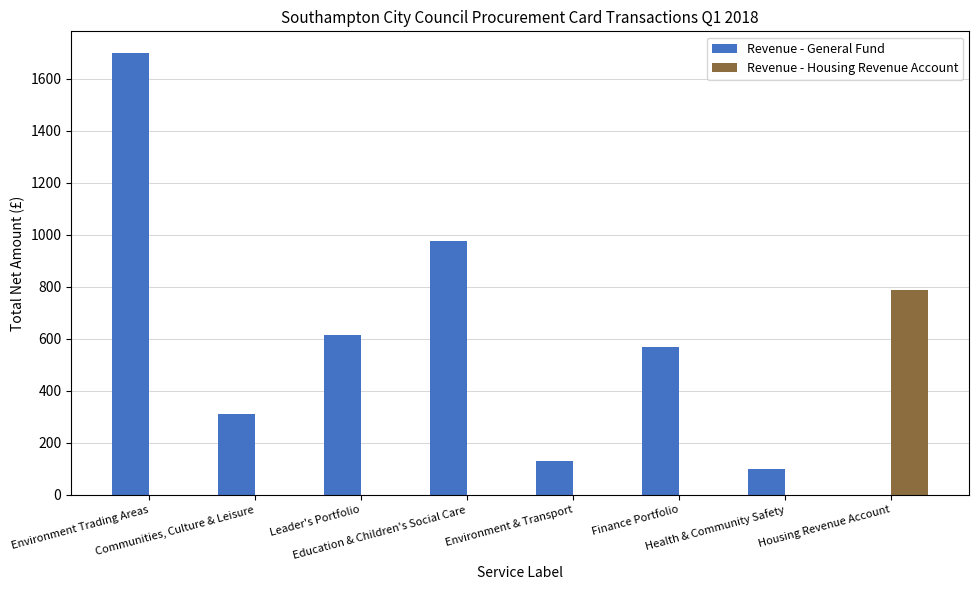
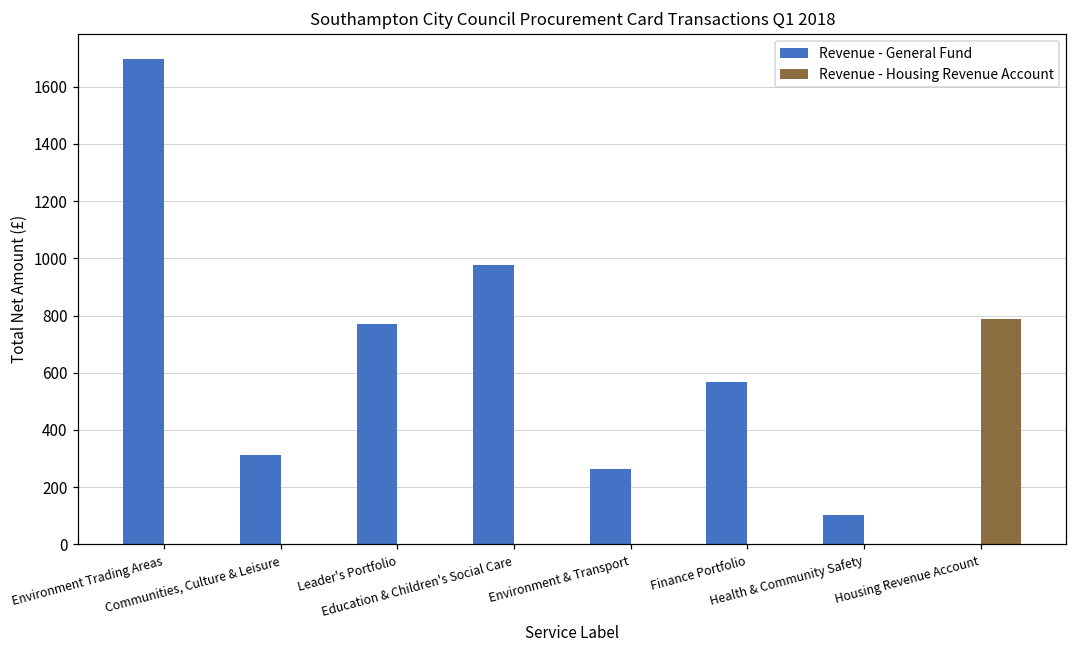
  {
    "Revenue - General Fund": {
      "Environment Trading Areas": 1700,
      "Communities, Culture & Leisure": 310,
-     "Leader's Portfolio": 610,
+     "Leader's Portfolio": 770,
      "Education & Children's Social Care": 970,
-     "Environment & Transport": 130,
+     "Environment & Transport": 260,
      "Finance Portfolio": 570,
      "Health & Community Safety": 100,
      "Housing Revenue Account": 0
    },
    "Revenue - Housing Revenue Account": {
      "Environment Trading Areas": 0,
      "Communities, Culture & Leisure": 0,
      "Leader's Portfolio": 0,
      "Education & Children's Social Care": 0,
      "Environment & Transport": 0,
      "Finance Portfolio": 0,
      "Health & Community Safety": 0,
      "Housing Revenue Account": 790
    }
  }
